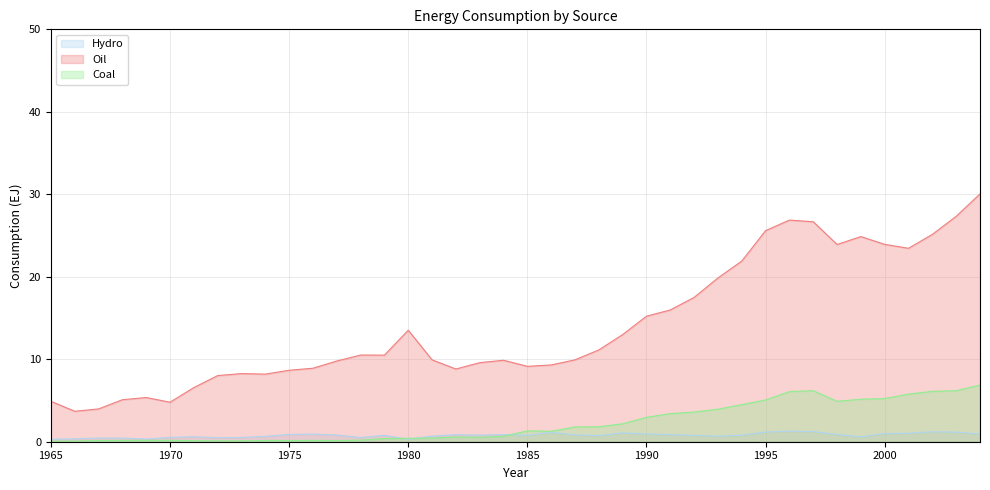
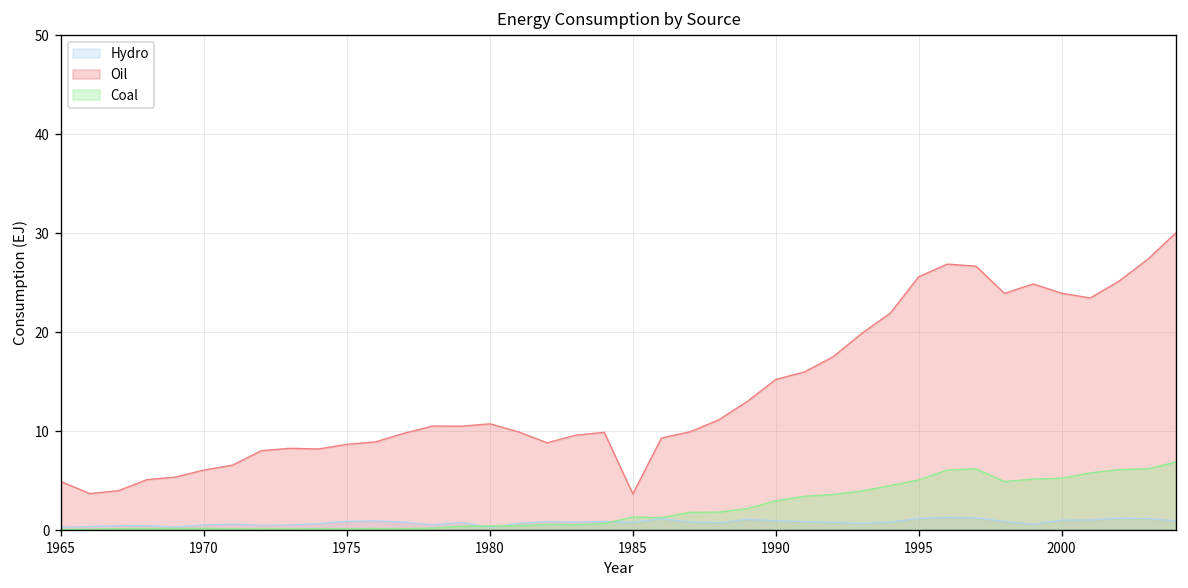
  {
    "Oil": {
      "1965": 5,
-     "1970": 5,
+     "1970": 6,
      "1975": 9,
-     "1980": 14,
-     "1985": 9,
+     "1980": 11,
+     "1985": 4,
      "1990": 15,
      "1995": 26,
      "2000": 24
    }
  }
